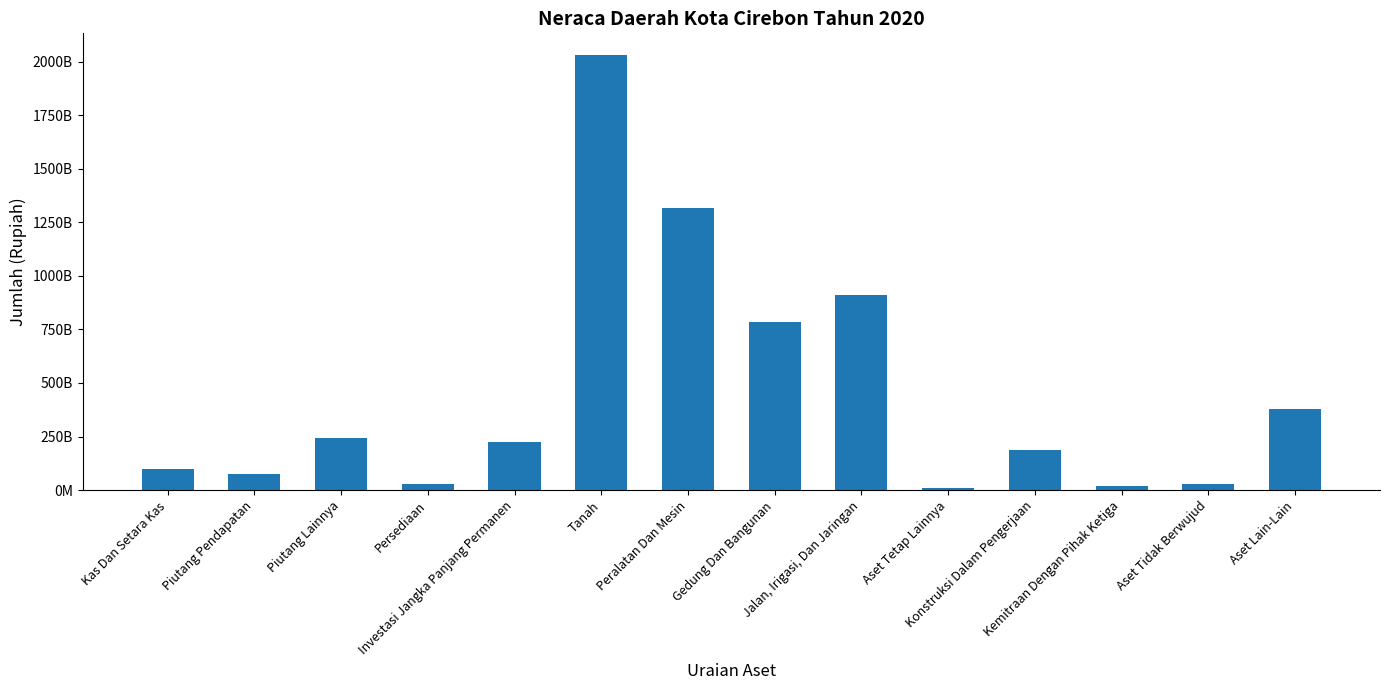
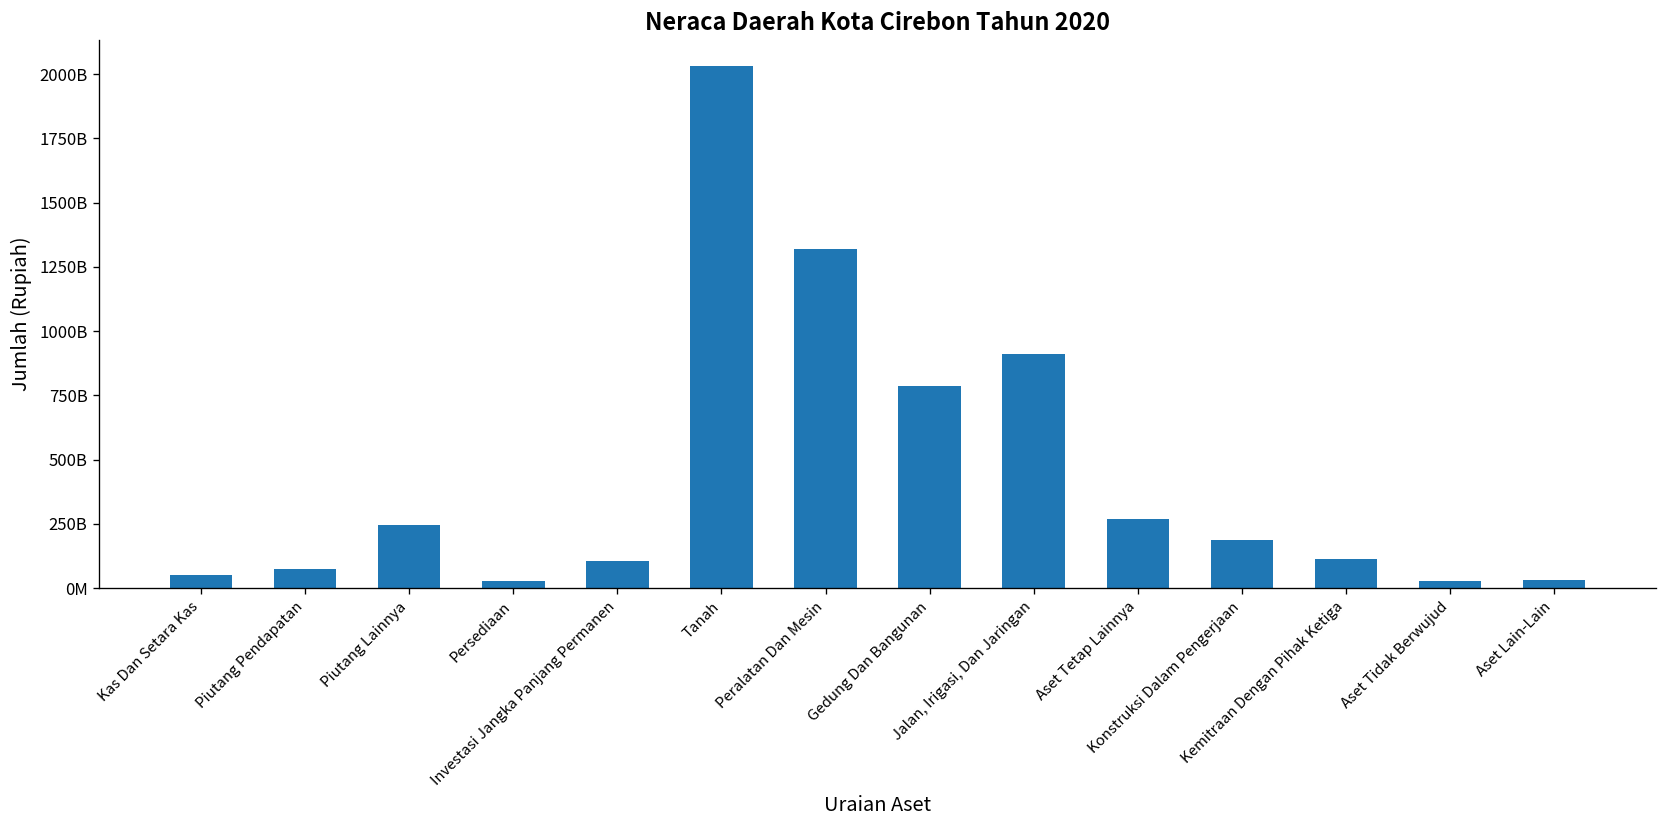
  {
-   "Kas Dan Setara Kas": 100000000000,
+   "Kas Dan Setara Kas": 50000000000,
    "Piutang Pendapatan": 70000000000,
    "Piutang Lainnya": 250000000000,
    "Persediaan": 30000000000,
-   "Investasi Jangka Panjang Permanen": 220000000000,
+   "Investasi Jangka Panjang Permanen": 100000000000,
    "Tanah": 2030000000000,
    "Peralatan Dan Mesin": 1320000000000,
    "Gedung Dan Bangunan": 790000000000,
    "Jalan, Irigasi, Dan Jaringan": 910000000000,
-   "Aset Tetap Lainnya": 10000000000,
+   "Aset Tetap Lainnya": 270000000000,
    "Konstruksi Dalam Pengerjaan": 190000000000,
-   "Kemitraan Dengan Pihak Ketiga": 20000000000,
+   "Kemitraan Dengan Pihak Ketiga": 110000000000,
    "Aset Tidak Berwujud": 30000000000,
-   "Aset Lain-Lain": 380000000000
+   "Aset Lain-Lain": 30000000000
  }
